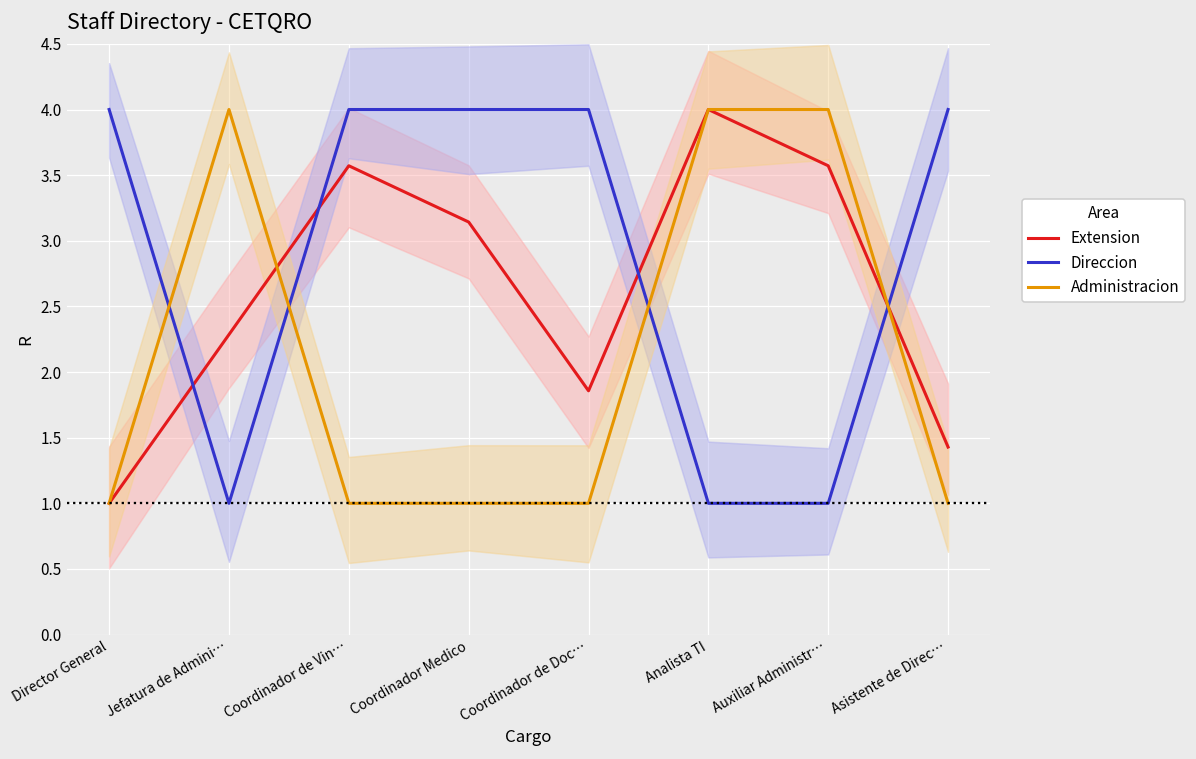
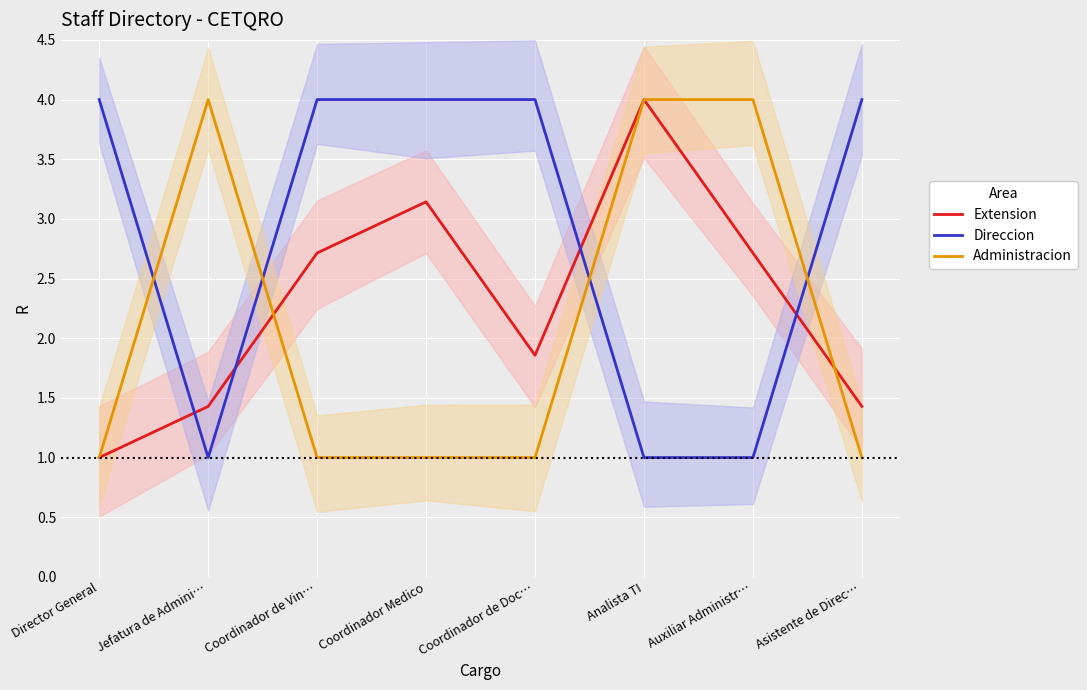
  {
    "Extension": {
-     "Jefatura de Admini…": 2.29,
-     "Coordinador de Vin…": 3.57,
+     "Jefatura de Admini…": 1.43,
+     "Coordinador de Vin…": 2.71,
      "Coordinador Medico": 3.14,
      "Coordinador de Doc…": 1.86,
-     "Auxiliar Administr…": 3.57,
+     "Auxiliar Administr…": 2.71,
      "Asistente de Direc…": 1.43
    },
    "Direccion": {
      "Director General": 4.00,
      "Jefatura de Admini…": 1.00,
      "Coordinador Medico": 4.00,
      "Coordinador de Doc…": 4.00,
      "Analista TI": 1.00,
      "Auxiliar Administr…": 1.00,
      "Asistente de Direc…": 4.00
    },
    "Administracion": {
      "Jefatura de Admini…": 4.00,
      "Coordinador de Vin…": 1.00,
      "Coordinador Medico": 1.00,
      "Coordinador de Doc…": 1.00,
      "Asistente de Direc…": 1.00
    }
  }
